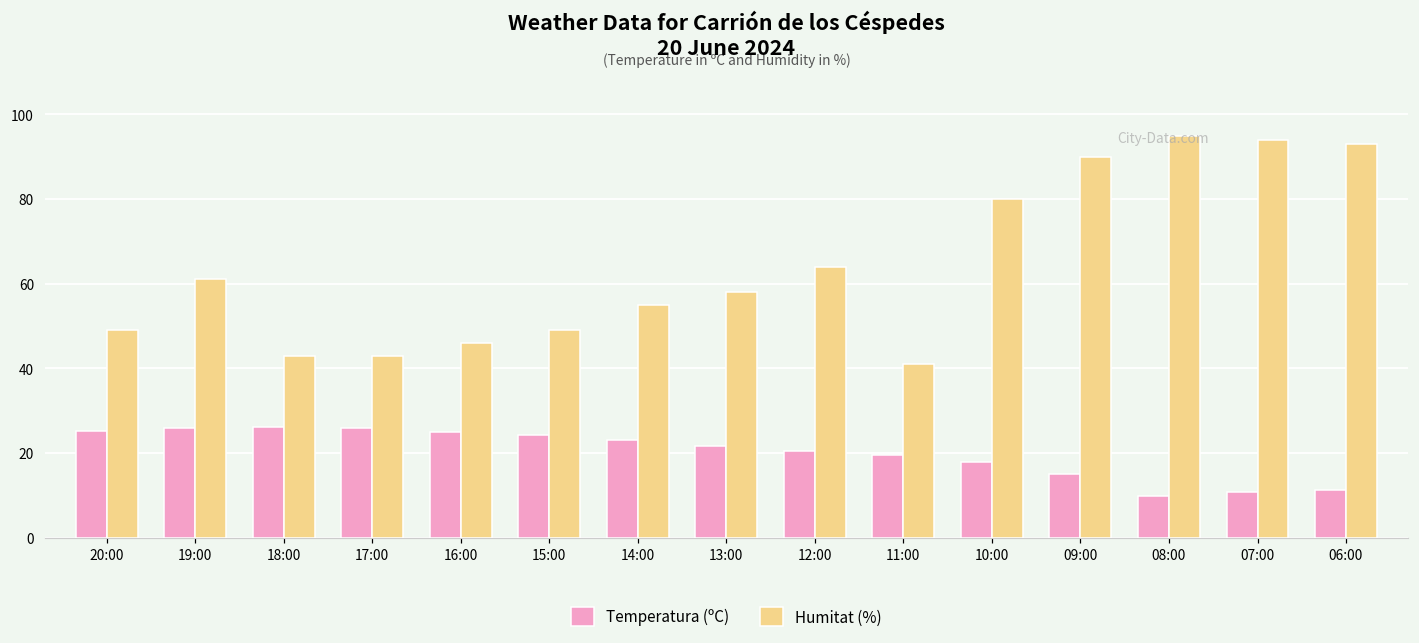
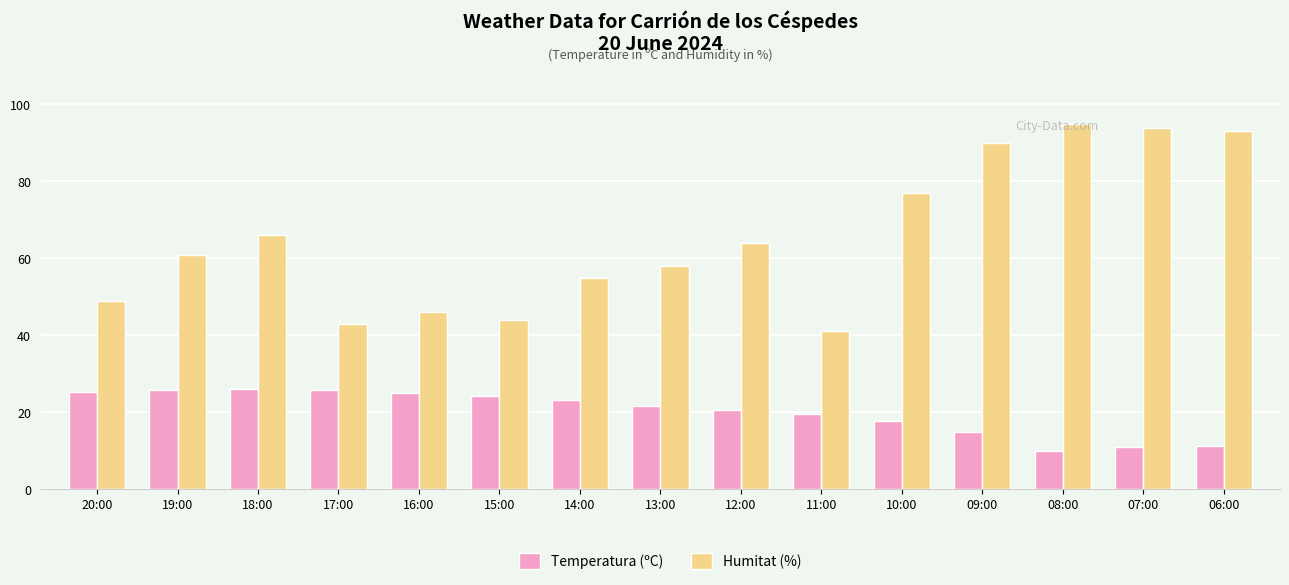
  {
    "Temperatura (ºC)": {
      "20:00": 25,
      "19:00": 26,
      "18:00": 26,
      "17:00": 26,
      "16:00": 25,
      "15:00": 24,
      "14:00": 23,
      "13:00": 22,
      "12:00": 21,
      "11:00": 20,
      "10:00": 18,
      "09:00": 15,
      "08:00": 10,
      "07:00": 11,
      "06:00": 11
    },
    "Humitat (%)": {
      "20:00": 49,
      "19:00": 61,
-     "18:00": 43,
+     "18:00": 66,
      "17:00": 43,
      "16:00": 46,
-     "15:00": 49,
+     "15:00": 44,
      "14:00": 55,
      "13:00": 58,
      "12:00": 64,
      "11:00": 41,
-     "10:00": 80,
+     "10:00": 77,
      "09:00": 90,
      "08:00": 95,
      "07:00": 94,
      "06:00": 93
    }
  }
